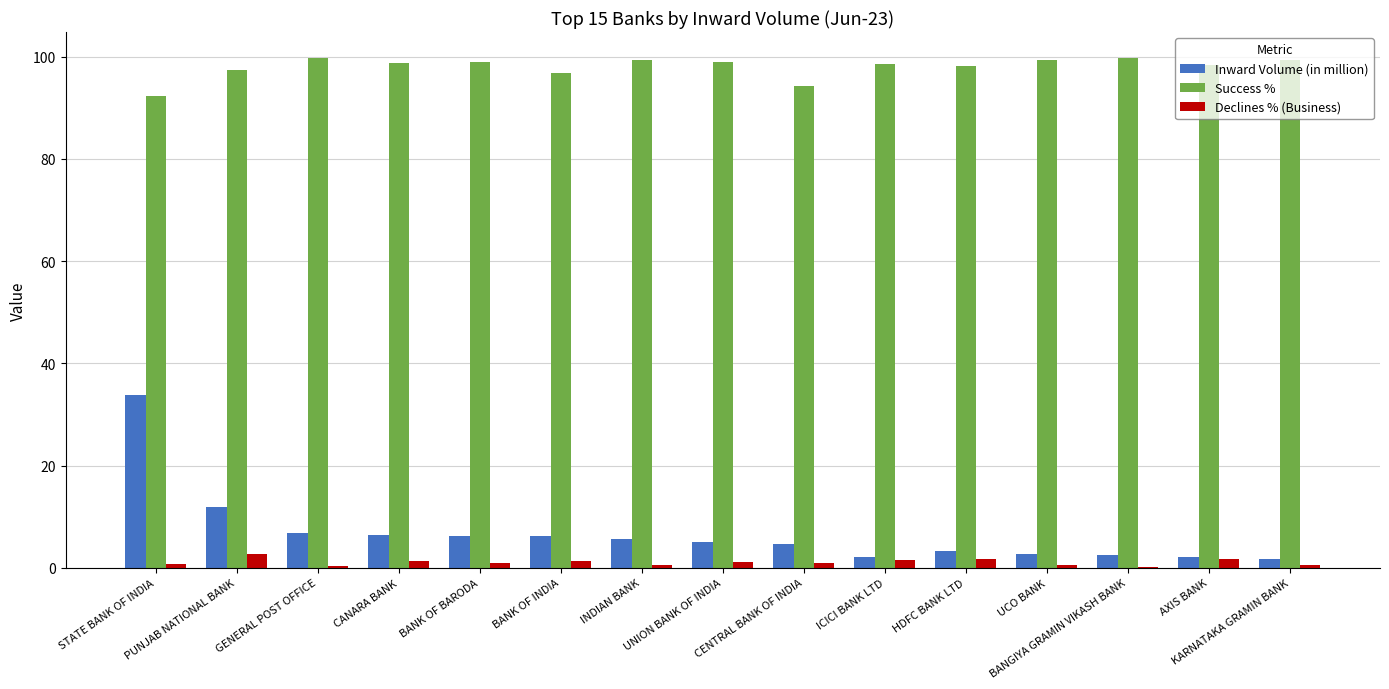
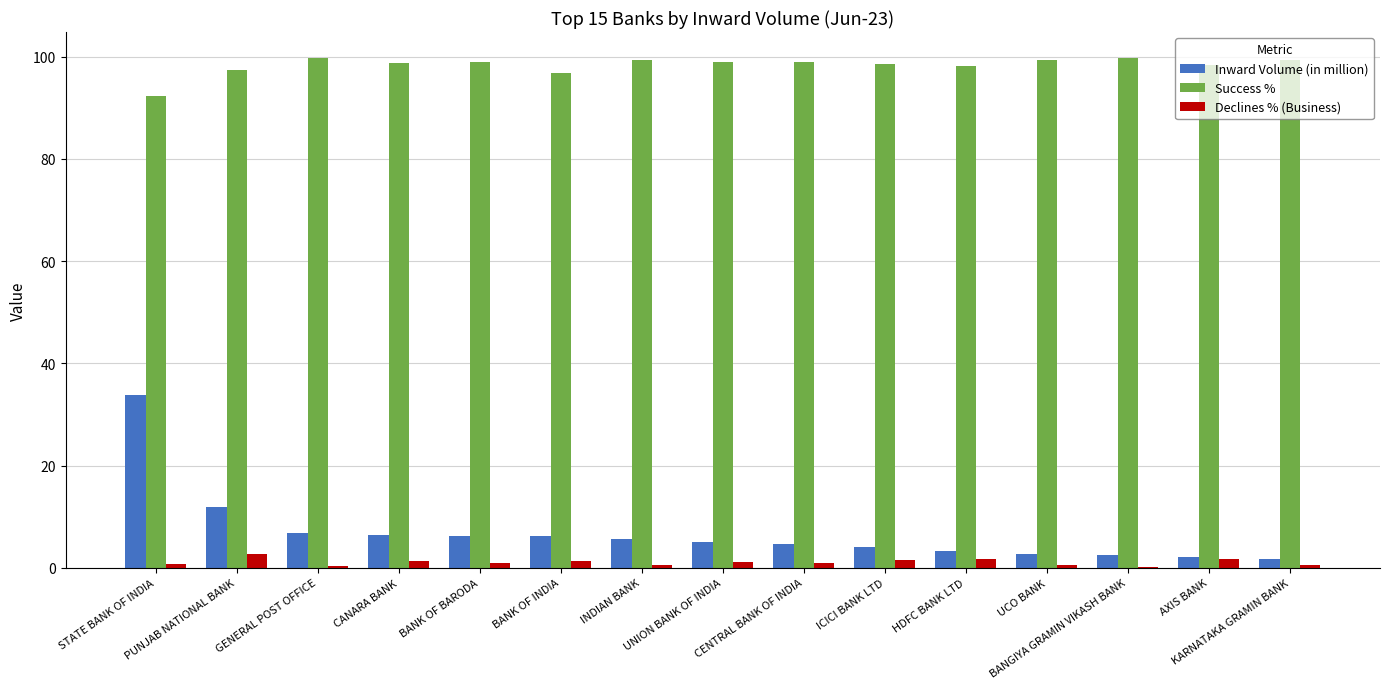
  {
    "Inward Volume (in million)": {
      "STATE BANK OF INDIA": 34,
      "PUNJAB NATIONAL BANK": 12,
      "GENERAL POST OFFICE": 7,
      "CANARA BANK": 6,
      "BANK OF BARODA": 6,
      "BANK OF INDIA": 6,
      "INDIAN BANK": 6,
      "UNION BANK OF INDIA": 5,
      "CENTRAL BANK OF INDIA": 5,
-     "ICICI BANK LTD": 2,
+     "ICICI BANK LTD": 4,
      "HDFC BANK LTD": 3,
      "UCO BANK": 3,
      "BANGIYA GRAMIN VIKASH BANK": 2,
      "AXIS BANK": 2,
      "KARNATAKA GRAMIN BANK": 2
    },
    "Success %": {
      "STATE BANK OF INDIA": 92,
      "PUNJAB NATIONAL BANK": 97,
      "GENERAL POST OFFICE": 100,
      "CANARA BANK": 99,
      "BANK OF BARODA": 99,
      "BANK OF INDIA": 97,
      "INDIAN BANK": 99,
      "UNION BANK OF INDIA": 99,
-     "CENTRAL BANK OF INDIA": 94,
+     "CENTRAL BANK OF INDIA": 99,
      "ICICI BANK LTD": 99,
      "HDFC BANK LTD": 98,
      "UCO BANK": 99,
      "BANGIYA GRAMIN VIKASH BANK": 100
    },
    "Declines % (Business)": {
      "STATE BANK OF INDIA": 1,
      "PUNJAB NATIONAL BANK": 3,
      "CANARA BANK": 1,
      "BANK OF BARODA": 1,
      "BANK OF INDIA": 1,
      "INDIAN BANK": 1,
      "UNION BANK OF INDIA": 1,
      "CENTRAL BANK OF INDIA": 1,
      "ICICI BANK LTD": 1,
      "HDFC BANK LTD": 2,
      "UCO BANK": 1,
      "AXIS BANK": 2,
      "KARNATAKA GRAMIN BANK": 1
    }
  }
